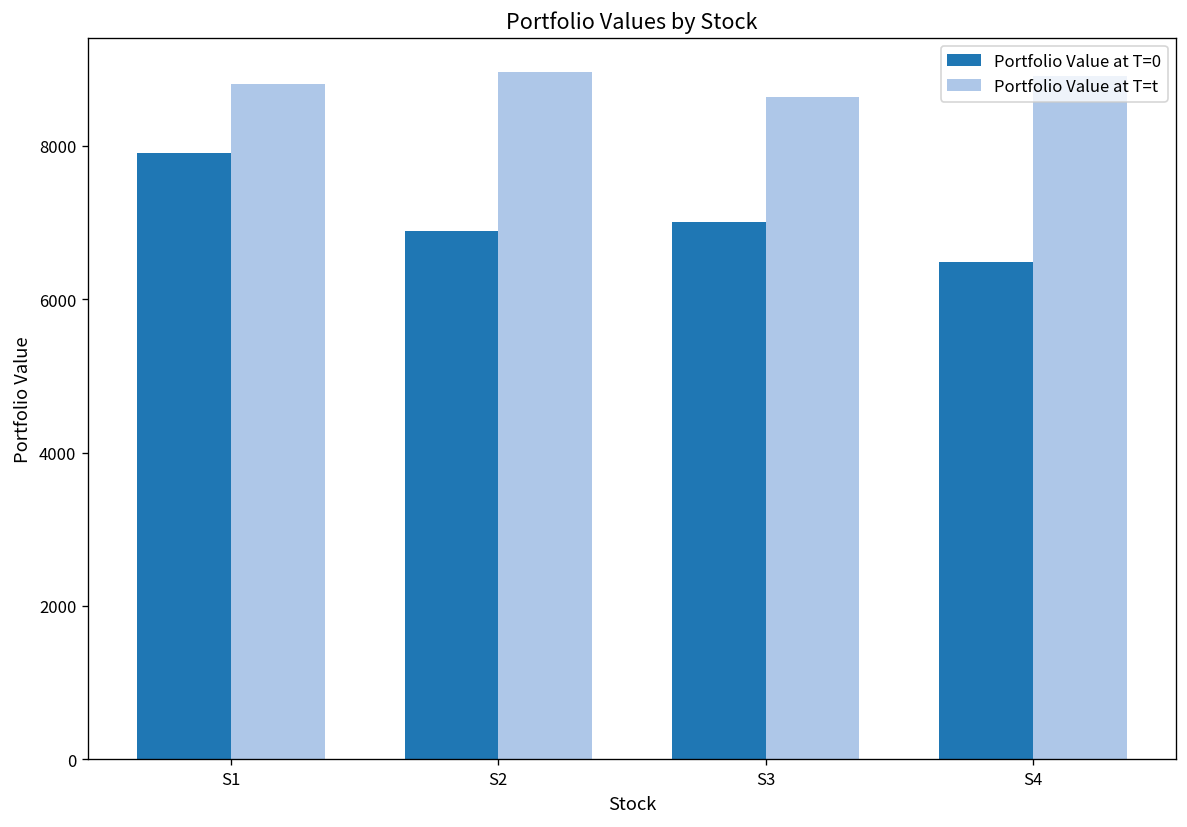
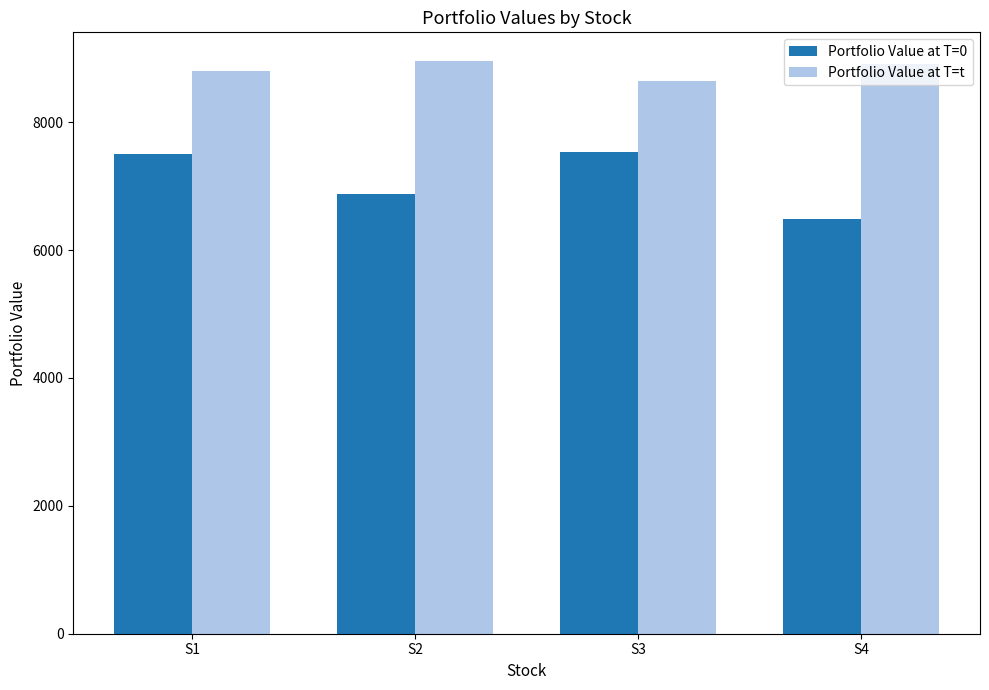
  {
    "Portfolio Value at T=0": {
-     "S1": 7900,
+     "S1": 7500,
      "S2": 6900,
-     "S3": 7000,
+     "S3": 7500,
      "S4": 6500
    },
    "Portfolio Value at T=t": {
      "S1": 8800,
      "S2": 9000,
      "S3": 8600
    }
  }
